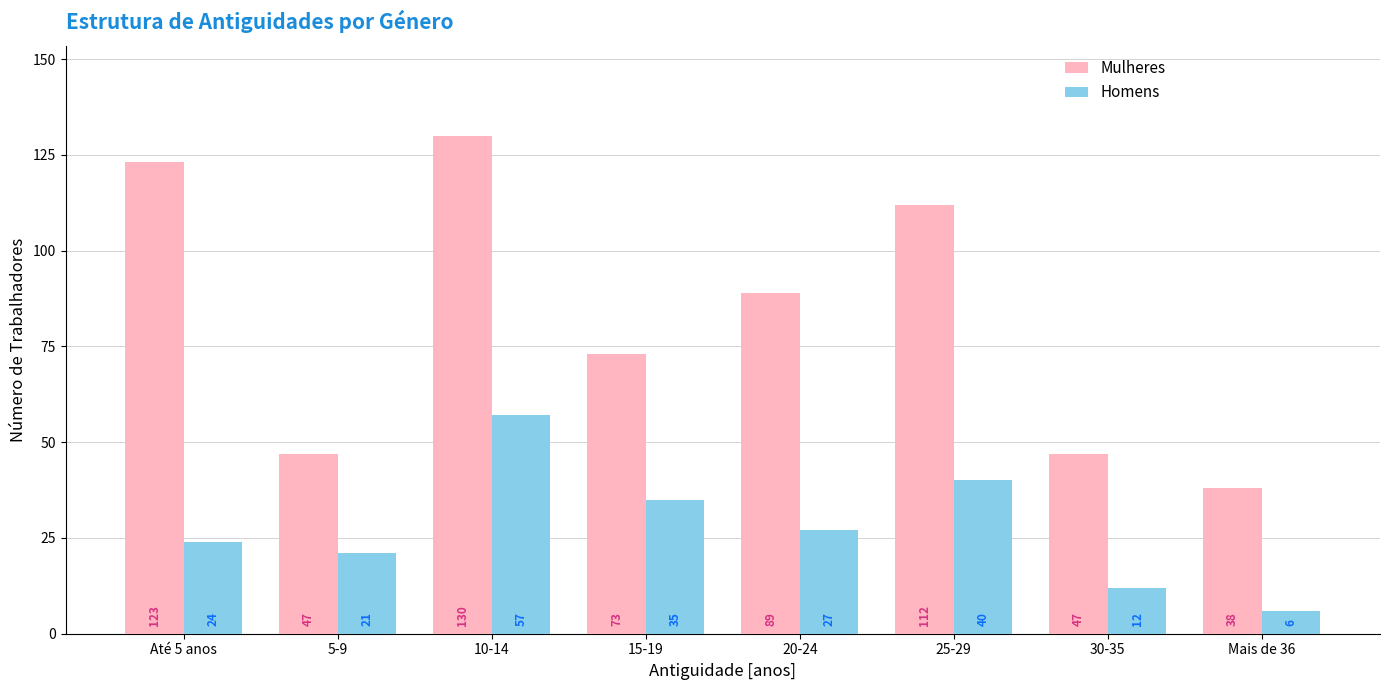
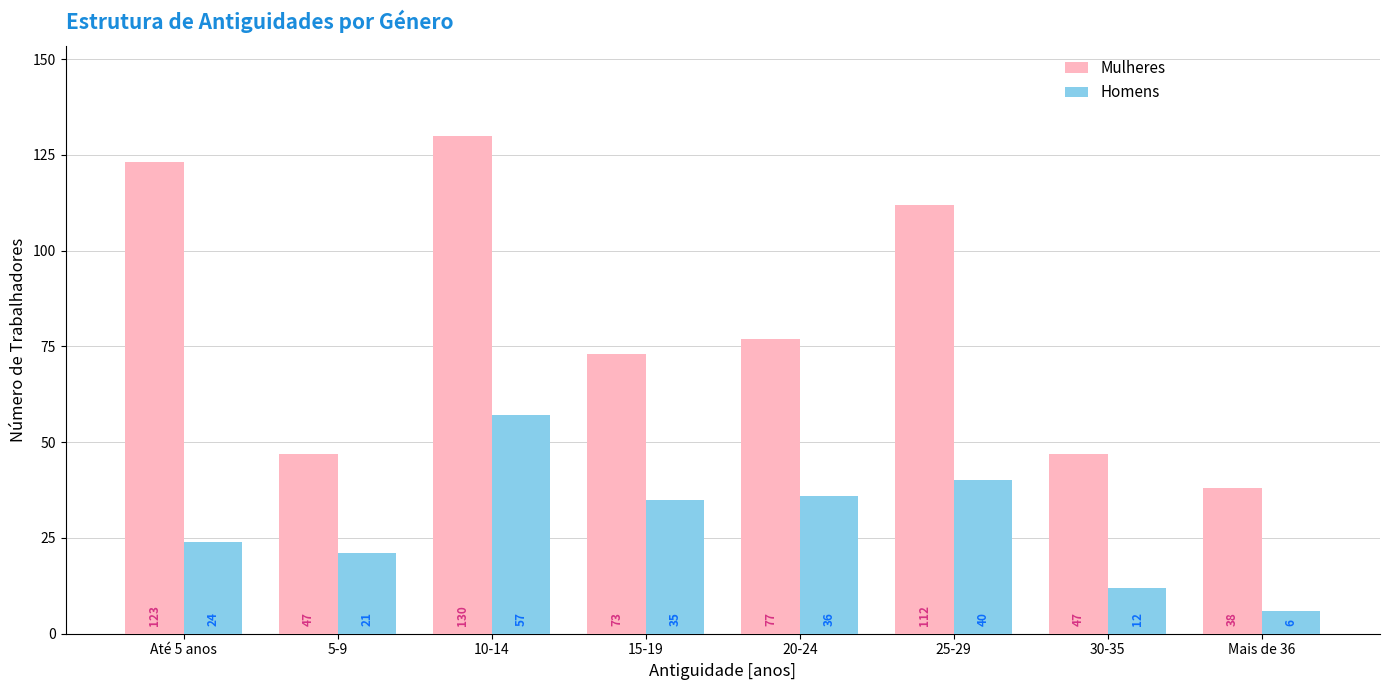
  {
    "Mulheres": {
      "Até 5 anos": 123,
      "5-9": 47,
      "10-14": 130,
      "15-19": 73,
-     "20-24": 89,
+     "20-24": 77,
      "25-29": 112,
      "30-35": 47,
      "Mais de 36": 38
    },
    "Homens": {
      "Até 5 anos": 24,
      "5-9": 21,
      "10-14": 57,
      "15-19": 35,
-     "20-24": 27,
+     "20-24": 36,
      "25-29": 40,
      "30-35": 12,
      "Mais de 36": 6
    }
  }
